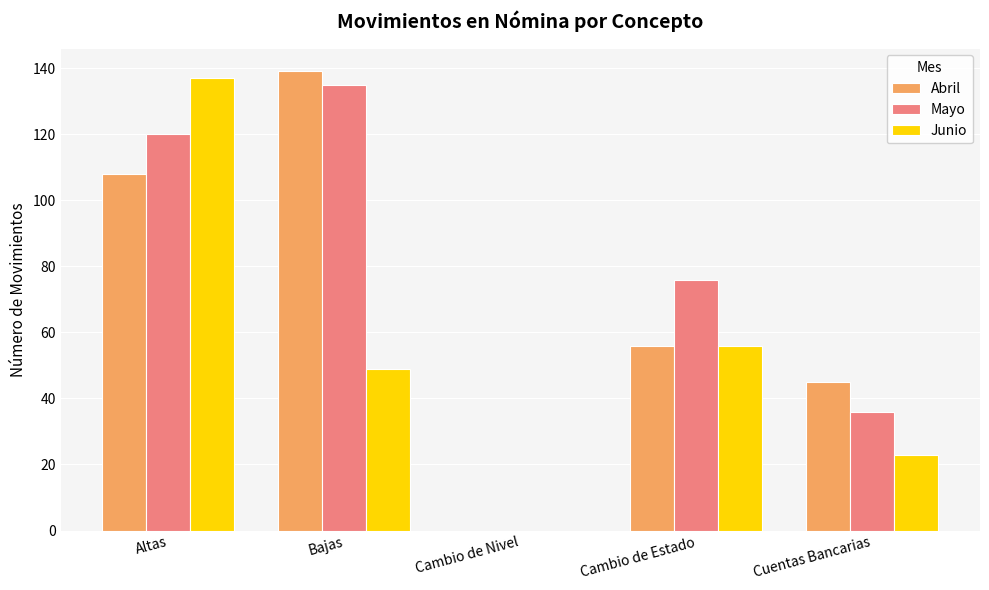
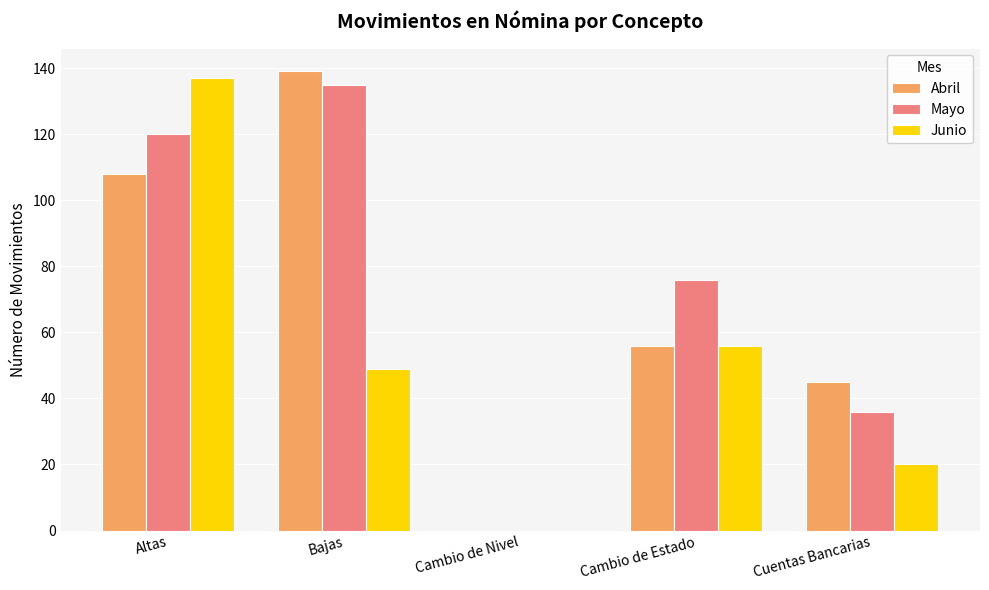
  {
    "Junio": {
      "Altas": 137,
      "Bajas": 49,
      "Cambio de Nivel": 0,
      "Cambio de Estado": 56,
-     "Cuentas Bancarias": 23
+     "Cuentas Bancarias": 20
    }
  }
